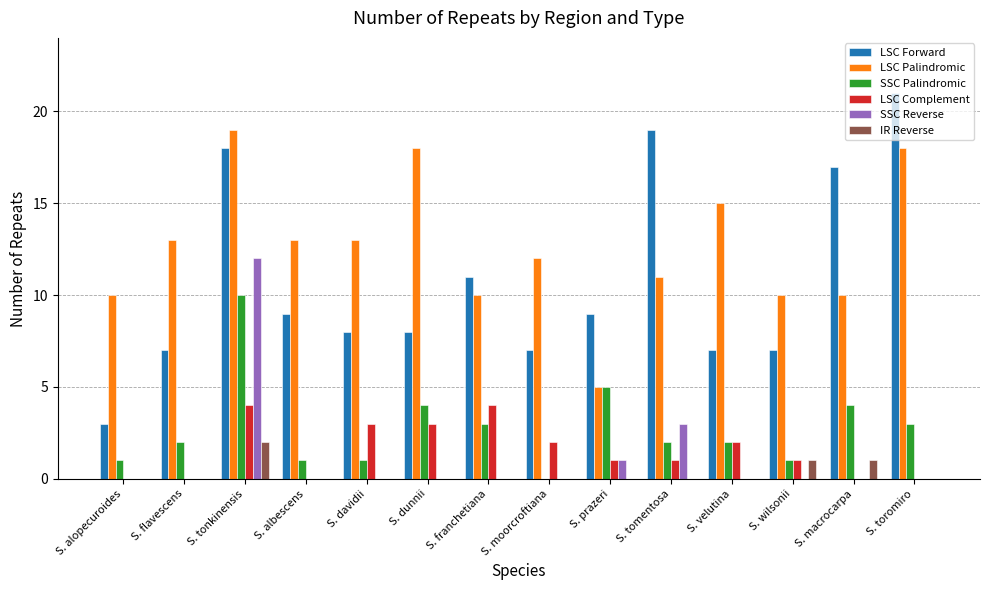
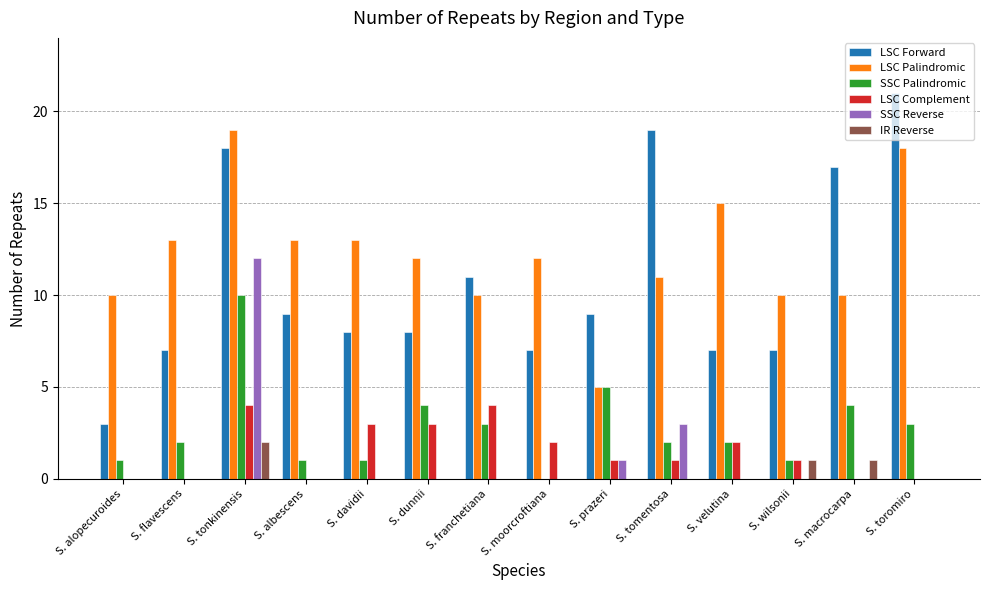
  {
    "LSC Forward": {
      "S. alopecuroides": 3,
      "S. flavescens": 7,
      "S. tonkinensis": 18,
      "S. albescens": 9,
      "S. davidii": 8,
      "S. dunnii": 8,
      "S. franchetiana": 11,
      "S. moorcroftiana": 7,
      "S. prazeri": 9,
      "S. tomentosa": 19,
      "S. velutina": 7,
      "S. wilsonii": 7,
      "S. macrocarpa": 17
    },
    "LSC Palindromic": {
      "S. alopecuroides": 10,
      "S. flavescens": 13,
      "S. tonkinensis": 19,
      "S. albescens": 13,
      "S. davidii": 13,
-     "S. dunnii": 18,
+     "S. dunnii": 12,
      "S. franchetiana": 10,
      "S. moorcroftiana": 12,
      "S. prazeri": 5,
      "S. tomentosa": 11,
      "S. velutina": 15,
      "S. wilsonii": 10,
      "S. macrocarpa": 10,
      "S. toromiro": 18
    },
    "SSC Palindromic": {
      "S. alopecuroides": 1,
      "S. flavescens": 2,
      "S. tonkinensis": 10,
      "S. albescens": 1,
      "S. davidii": 1,
      "S. dunnii": 4,
      "S. franchetiana": 3,
      "S. moorcroftiana": 0,
      "S. prazeri": 5,
      "S. tomentosa": 2,
      "S. velutina": 2,
      "S. wilsonii": 1,
      "S. macrocarpa": 4,
      "S. toromiro": 3
    },
    "LSC Complement": {
      "S. alopecuroides": 0,
      "S. flavescens": 0,
      "S. tonkinensis": 4,
      "S. albescens": 0,
      "S. davidii": 3,
      "S. dunnii": 3,
      "S. franchetiana": 4,
      "S. moorcroftiana": 2,
      "S. prazeri": 1,
      "S. tomentosa": 1,
      "S. velutina": 2,
      "S. wilsonii": 1,
      "S. macrocarpa": 0,
      "S. toromiro": 0
    },
    "SSC Reverse": {
      "S. alopecuroides": 0,
      "S. flavescens": 0,
      "S. tonkinensis": 12,
      "S. albescens": 0,
      "S. davidii": 0,
      "S. dunnii": 0,
      "S. franchetiana": 0,
      "S. moorcroftiana": 0,
      "S. prazeri": 1,
      "S. tomentosa": 3,
      "S. velutina": 0,
      "S. wilsonii": 0,
      "S. macrocarpa": 0,
      "S. toromiro": 0
    },
    "IR Reverse": {
      "S. alopecuroides": 0,
      "S. flavescens": 0,
      "S. tonkinensis": 2,
      "S. albescens": 0,
      "S. davidii": 0,
      "S. dunnii": 0,
      "S. franchetiana": 0,
      "S. moorcroftiana": 0,
      "S. prazeri": 0,
      "S. tomentosa": 0,
      "S. velutina": 0,
      "S. wilsonii": 1,
      "S. macrocarpa": 1,
      "S. toromiro": 0
    }
  }
